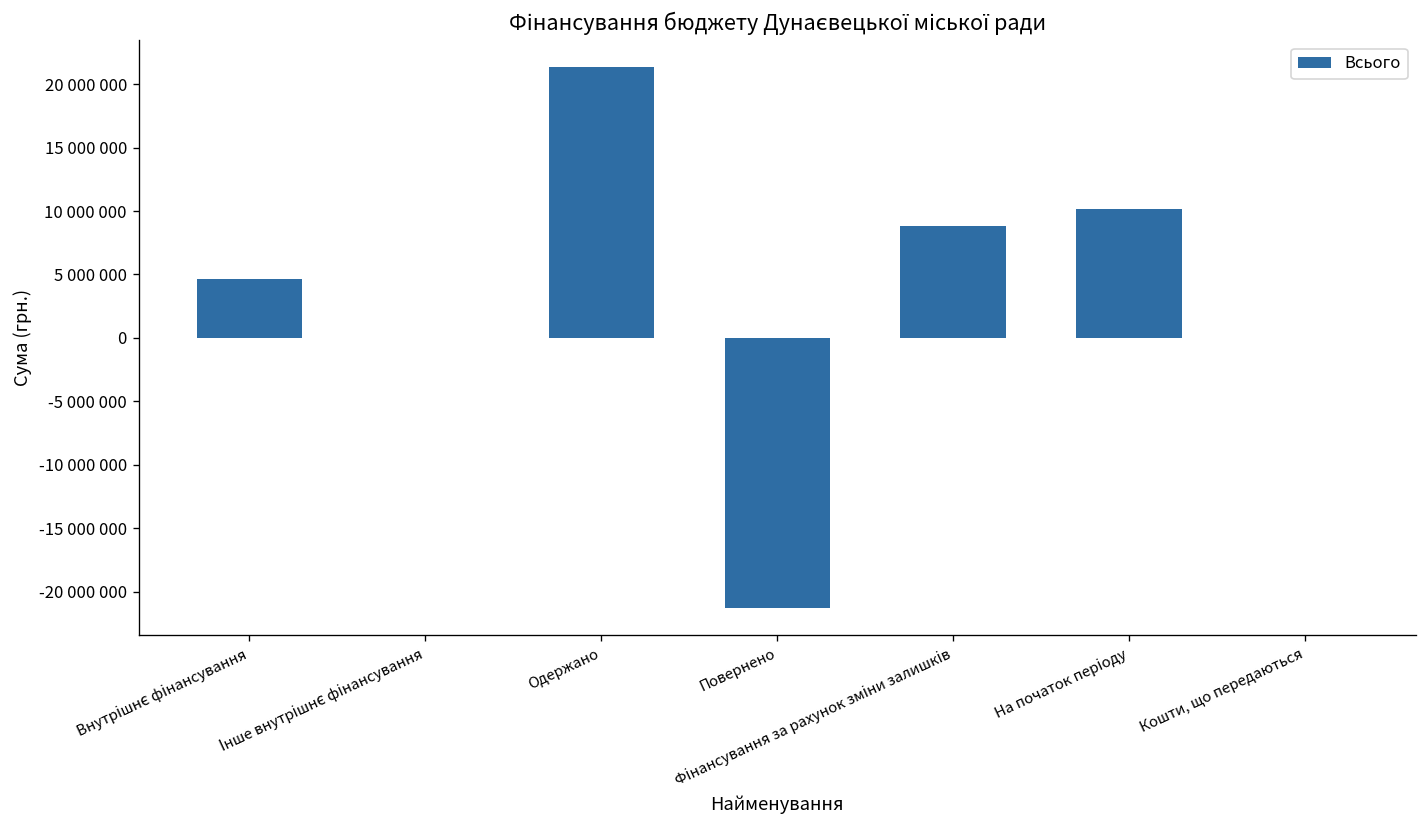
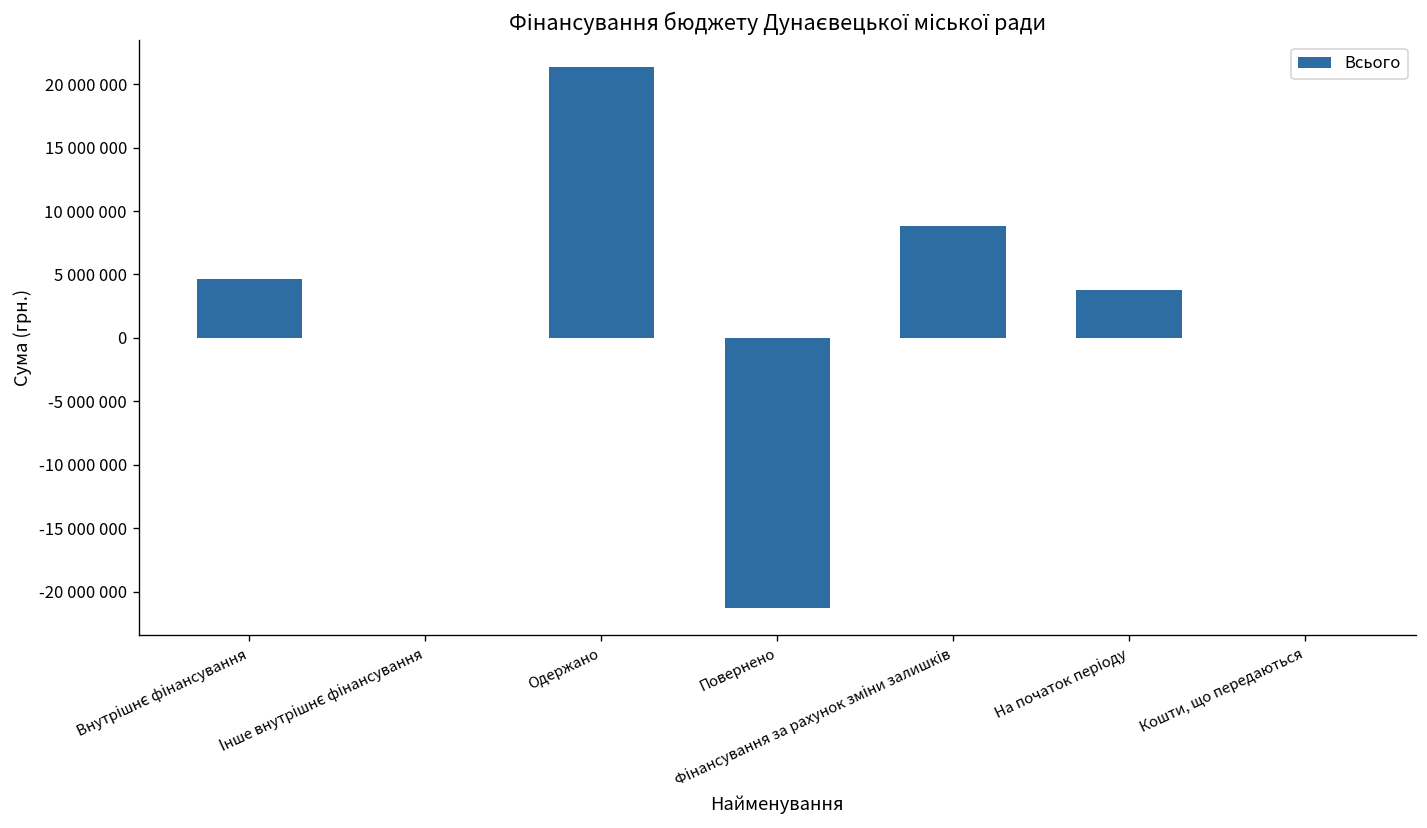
  {
    "Внутрішнє фінансування": 4600000,
    "Інше внутрішнє фінансування": 0,
    "Одержано": 21300000,
    "Повернено": -21300000,
    "Фінансування за рахунок зміни залишків": 8900000,
-   "На початок періоду": 10200000,
+   "На початок періоду": 3800000,
    "Кошти, що передаються": 0
  }
